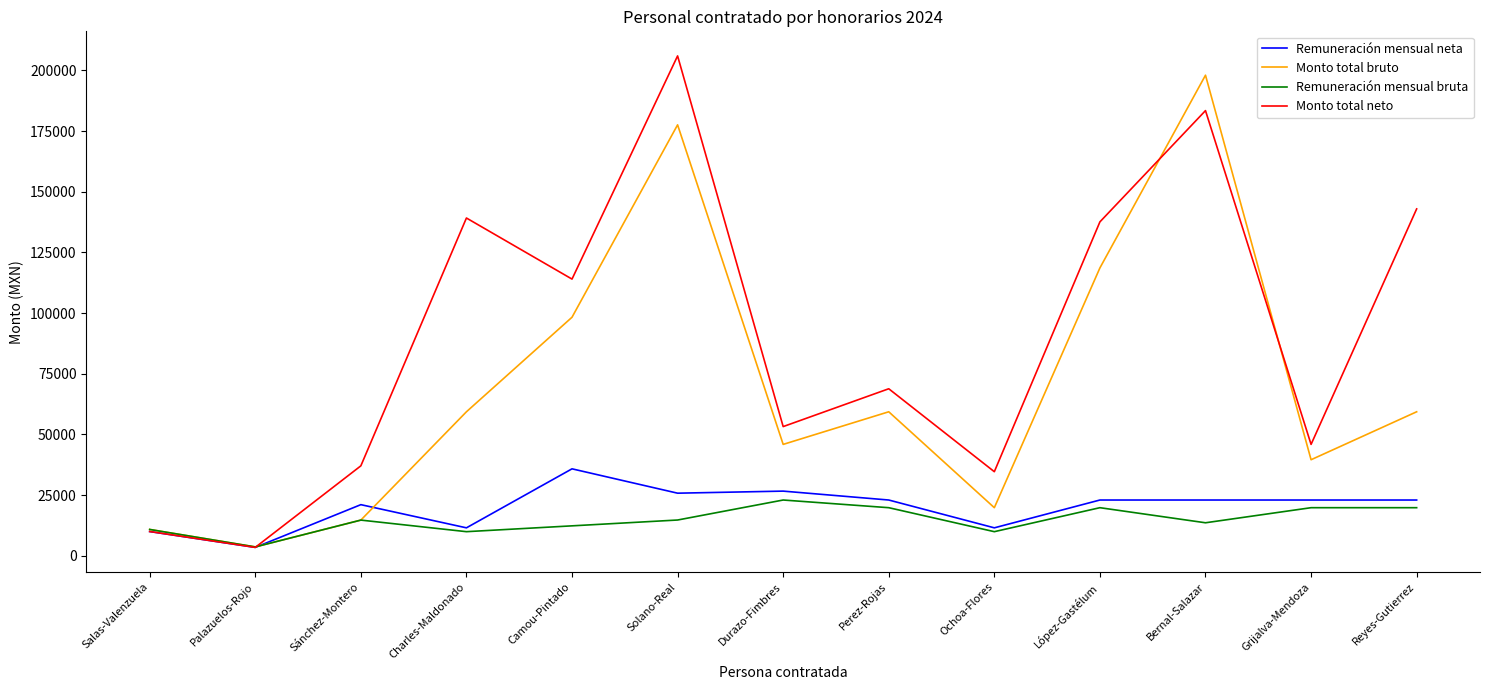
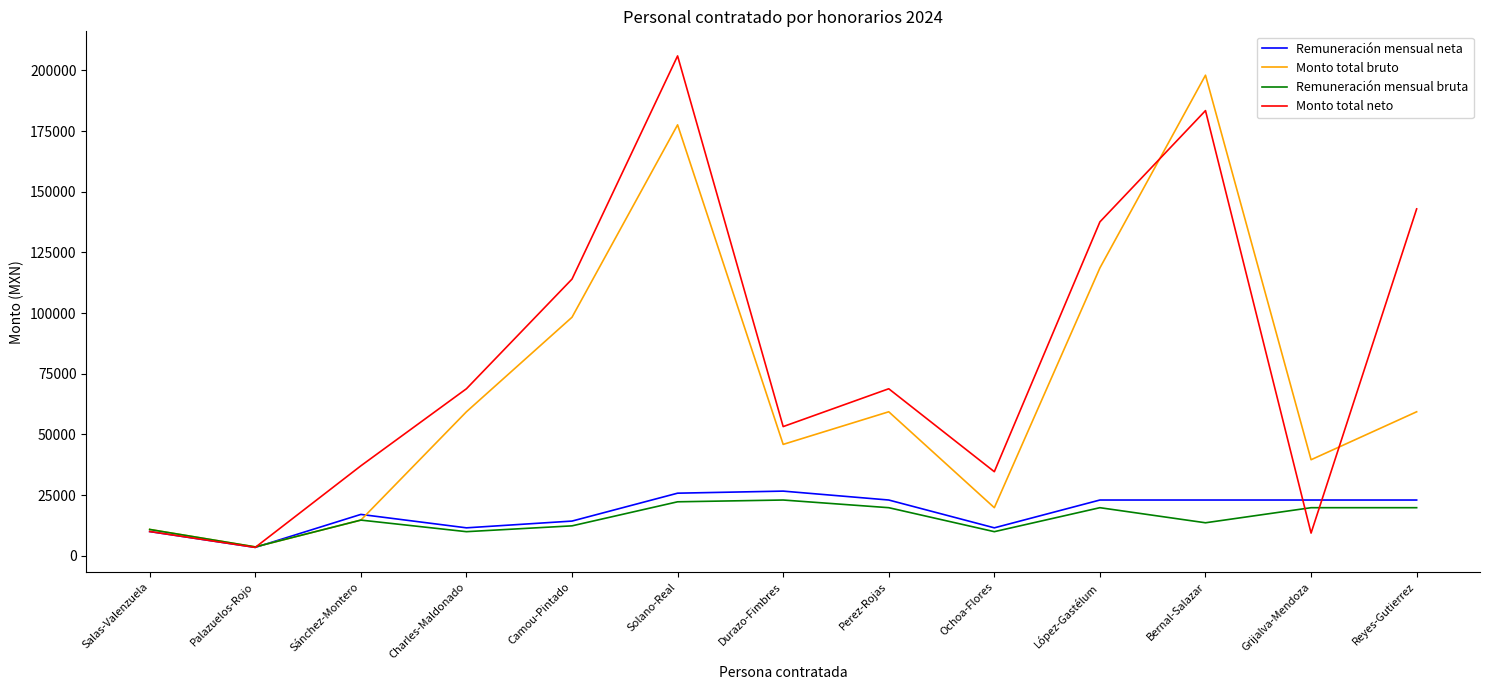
  {
    "Remuneración mensual neta": {
-     "Sánchez-Montero": 21000,
+     "Sánchez-Montero": 17000,
      "Charles-Maldonado": 11000,
-     "Camou-Pintado": 36000,
+     "Camou-Pintado": 14000,
      "Solano-Real": 26000,
      "Durazo-Fimbres": 27000,
      "Perez-Rojas": 23000,
      "Ochoa-Flores": 11000,
      "López-Gastélum": 23000,
      "Bernal-Salazar": 23000,
      "Grijalva-Mendoza": 23000,
      "Reyes-Gutierrez": 23000
    },
    "Monto total bruto": {
      "Charles-Maldonado": 59000,
      "Camou-Pintado": 98000,
      "Solano-Real": 178000,
      "Durazo-Fimbres": 46000,
      "Perez-Rojas": 59000,
      "Ochoa-Flores": 20000,
      "López-Gastélum": 119000,
      "Bernal-Salazar": 198000,
      "Grijalva-Mendoza": 40000,
      "Reyes-Gutierrez": 59000
    },
    "Remuneración mensual bruta": {
      "Charles-Maldonado": 10000,
      "Camou-Pintado": 12000,
-     "Solano-Real": 15000,
+     "Solano-Real": 22000,
      "Durazo-Fimbres": 23000,
      "Perez-Rojas": 20000,
      "Ochoa-Flores": 10000,
      "López-Gastélum": 20000,
      "Bernal-Salazar": 14000,
      "Grijalva-Mendoza": 20000,
      "Reyes-Gutierrez": 20000
    },
    "Monto total neto": {
      "Sánchez-Montero": 37000,
-     "Charles-Maldonado": 139000,
+     "Charles-Maldonado": 69000,
      "Camou-Pintado": 114000,
      "Solano-Real": 206000,
      "Durazo-Fimbres": 53000,
      "Perez-Rojas": 69000,
      "Ochoa-Flores": 35000,
      "López-Gastélum": 138000,
      "Bernal-Salazar": 183000,
-     "Grijalva-Mendoza": 46000,
+     "Grijalva-Mendoza": 9000,
      "Reyes-Gutierrez": 143000
    }
  }
